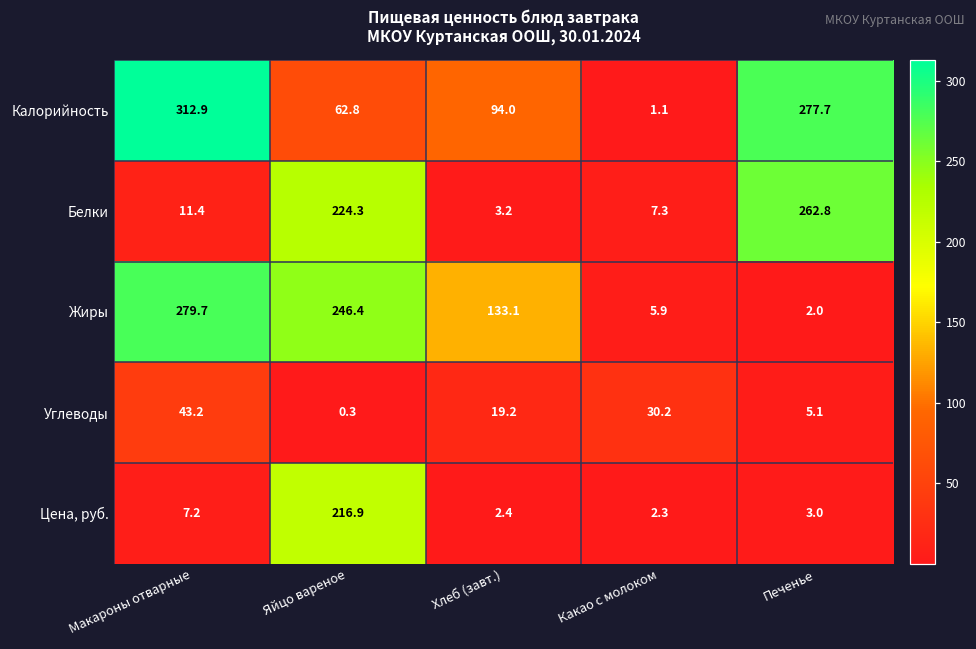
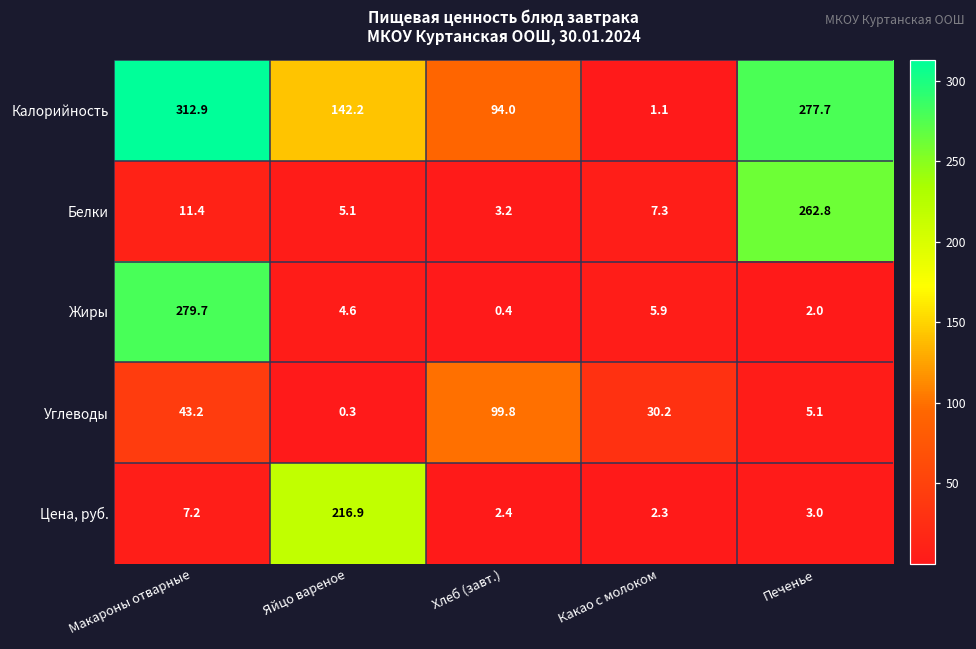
  {
    "Калорийность": {
      "Макароны отварные": 312.9,
-     "Яйцо вареное": 62.8,
+     "Яйцо вареное": 142.2,
      "Хлеб (завт.)": 94.0,
      "Какао с молоком": 1.1,
      "Печенье": 277.7
    },
    "Белки": {
      "Макароны отварные": 11.4,
-     "Яйцо вареное": 224.3,
+     "Яйцо вареное": 5.1,
      "Хлеб (завт.)": 3.2,
      "Какао с молоком": 7.3,
      "Печенье": 262.8
    },
    "Жиры": {
      "Макароны отварные": 279.7,
-     "Яйцо вареное": 246.4,
-     "Хлеб (завт.)": 133.1,
+     "Яйцо вареное": 4.6,
+     "Хлеб (завт.)": 0.4,
      "Какао с молоком": 5.9,
      "Печенье": 2.0
    },
    "Углеводы": {
      "Макароны отварные": 43.2,
      "Яйцо вареное": 0.3,
-     "Хлеб (завт.)": 19.2,
+     "Хлеб (завт.)": 99.8,
      "Какао с молоком": 30.2,
      "Печенье": 5.1
    },
    "Цена, руб.": {
      "Макароны отварные": 7.2,
      "Яйцо вареное": 216.9,
      "Хлеб (завт.)": 2.4,
      "Какао с молоком": 2.3,
      "Печенье": 3.0
    }
  }
